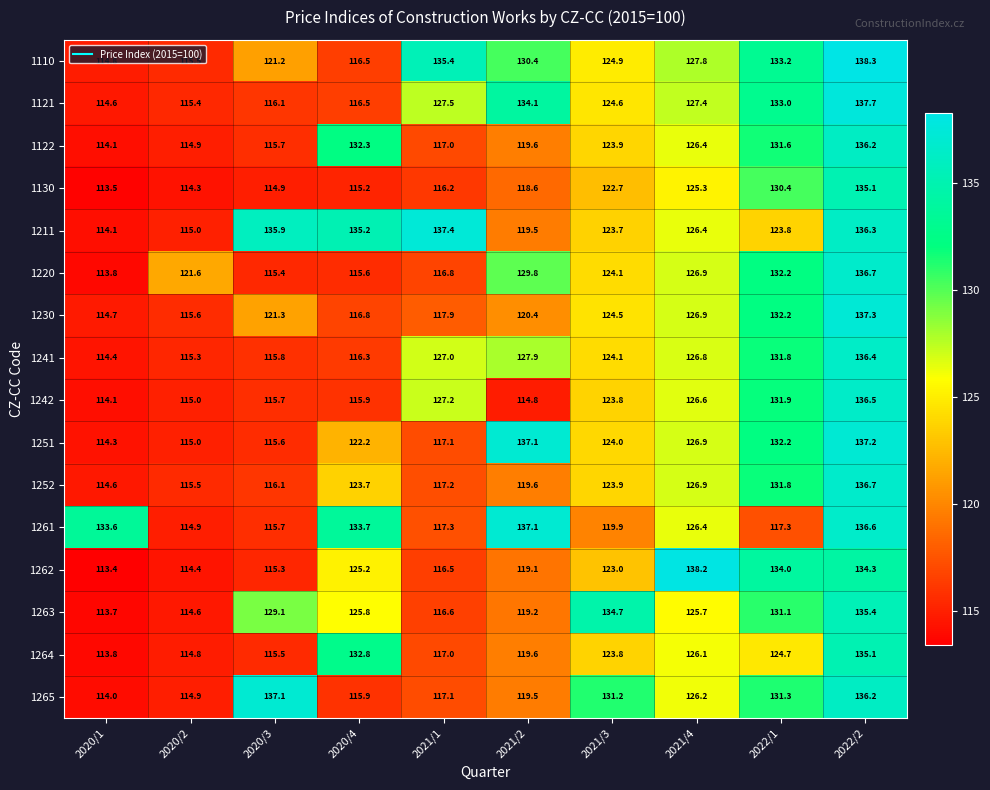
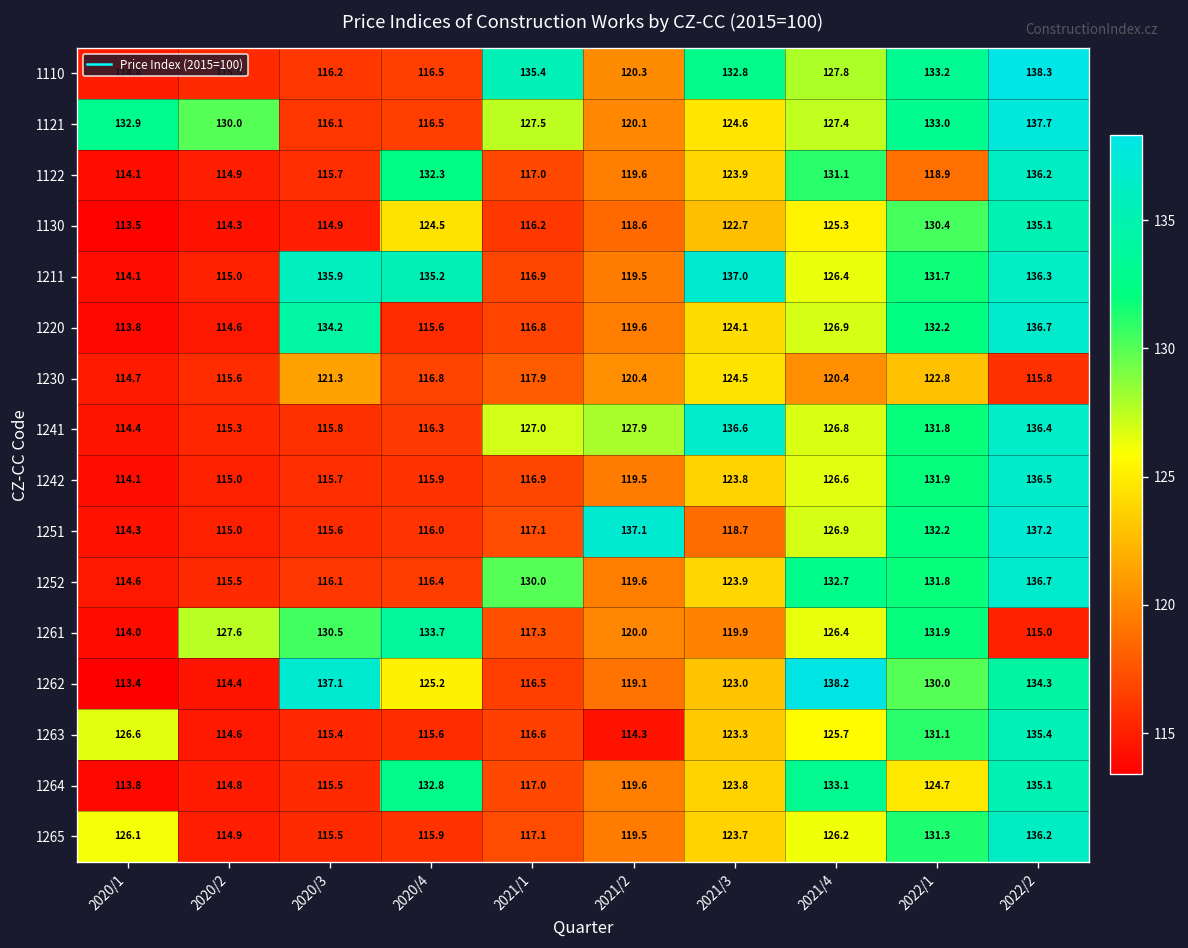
  {
    "1110": {
-     "2020/3": 121.2,
+     "2020/3": 116.2,
      "2020/4": 116.5,
      "2021/1": 135.4,
-     "2021/2": 130.4,
-     "2021/3": 124.9,
+     "2021/2": 120.3,
+     "2021/3": 132.8,
      "2021/4": 127.8,
      "2022/1": 133.2,
      "2022/2": 138.3
    },
    "1121": {
-     "2020/1": 114.6,
-     "2020/2": 115.4,
+     "2020/1": 132.9,
+     "2020/2": 130.0,
      "2020/3": 116.1,
      "2020/4": 116.5,
      "2021/1": 127.5,
-     "2021/2": 134.1,
+     "2021/2": 120.1,
      "2021/3": 124.6,
      "2021/4": 127.4,
      "2022/1": 133.0,
      "2022/2": 137.7
    },
    "1122": {
      "2020/1": 114.1,
      "2020/2": 114.9,
      "2020/3": 115.7,
      "2020/4": 132.3,
      "2021/1": 117.0,
      "2021/2": 119.6,
      "2021/3": 123.9,
-     "2021/4": 126.4,
-     "2022/1": 131.6,
+     "2021/4": 131.1,
+     "2022/1": 118.9,
      "2022/2": 136.2
    },
    "1130": {
      "2020/1": 113.5,
      "2020/2": 114.3,
      "2020/3": 114.9,
-     "2020/4": 115.2,
+     "2020/4": 124.5,
      "2021/1": 116.2,
      "2021/2": 118.6,
      "2021/3": 122.7,
      "2021/4": 125.3,
      "2022/1": 130.4,
      "2022/2": 135.1
    },
    "1211": {
      "2020/1": 114.1,
      "2020/2": 115.0,
      "2020/3": 135.9,
      "2020/4": 135.2,
-     "2021/1": 137.4,
+     "2021/1": 116.9,
      "2021/2": 119.5,
-     "2021/3": 123.7,
+     "2021/3": 137.0,
      "2021/4": 126.4,
-     "2022/1": 123.8,
+     "2022/1": 131.7,
      "2022/2": 136.3
    },
    "1220": {
      "2020/1": 113.8,
-     "2020/2": 121.6,
-     "2020/3": 115.4,
+     "2020/2": 114.6,
+     "2020/3": 134.2,
      "2020/4": 115.6,
      "2021/1": 116.8,
-     "2021/2": 129.8,
+     "2021/2": 119.6,
      "2021/3": 124.1,
      "2021/4": 126.9,
      "2022/1": 132.2,
      "2022/2": 136.7
    },
    "1230": {
      "2020/1": 114.7,
      "2020/2": 115.6,
      "2020/3": 121.3,
      "2020/4": 116.8,
      "2021/1": 117.9,
      "2021/2": 120.4,
      "2021/3": 124.5,
-     "2021/4": 126.9,
-     "2022/1": 132.2,
-     "2022/2": 137.3
+     "2021/4": 120.4,
+     "2022/1": 122.8,
+     "2022/2": 115.8
    },
    "1241": {
      "2020/1": 114.4,
      "2020/2": 115.3,
      "2020/3": 115.8,
      "2020/4": 116.3,
      "2021/1": 127.0,
      "2021/2": 127.9,
-     "2021/3": 124.1,
+     "2021/3": 136.6,
      "2021/4": 126.8,
      "2022/1": 131.8,
      "2022/2": 136.4
    },
    "1242": {
      "2020/1": 114.1,
      "2020/2": 115.0,
      "2020/3": 115.7,
      "2020/4": 115.9,
-     "2021/1": 127.2,
-     "2021/2": 114.8,
+     "2021/1": 116.9,
+     "2021/2": 119.5,
      "2021/3": 123.8,
      "2021/4": 126.6,
      "2022/1": 131.9,
      "2022/2": 136.5
    },
    "1251": {
      "2020/1": 114.3,
      "2020/2": 115.0,
      "2020/3": 115.6,
-     "2020/4": 122.2,
+     "2020/4": 116.0,
      "2021/1": 117.1,
      "2021/2": 137.1,
-     "2021/3": 124.0,
+     "2021/3": 118.7,
      "2021/4": 126.9,
      "2022/1": 132.2,
      "2022/2": 137.2
    },
    "1252": {
      "2020/1": 114.6,
      "2020/2": 115.5,
      "2020/3": 116.1,
-     "2020/4": 123.7,
-     "2021/1": 117.2,
+     "2020/4": 116.4,
+     "2021/1": 130.0,
      "2021/2": 119.6,
      "2021/3": 123.9,
-     "2021/4": 126.9,
+     "2021/4": 132.7,
      "2022/1": 131.8,
      "2022/2": 136.7
    },
    "1261": {
-     "2020/1": 133.6,
-     "2020/2": 114.9,
-     "2020/3": 115.7,
+     "2020/1": 114.0,
+     "2020/2": 127.6,
+     "2020/3": 130.5,
      "2020/4": 133.7,
      "2021/1": 117.3,
-     "2021/2": 137.1,
+     "2021/2": 120.0,
      "2021/3": 119.9,
      "2021/4": 126.4,
-     "2022/1": 117.3,
-     "2022/2": 136.6
+     "2022/1": 131.9,
+     "2022/2": 115.0
    },
    "1262": {
      "2020/1": 113.4,
      "2020/2": 114.4,
-     "2020/3": 115.3,
+     "2020/3": 137.1,
      "2020/4": 125.2,
      "2021/1": 116.5,
      "2021/2": 119.1,
      "2021/3": 123.0,
      "2021/4": 138.2,
-     "2022/1": 134.0,
+     "2022/1": 130.0,
      "2022/2": 134.3
    },
    "1263": {
-     "2020/1": 113.7,
+     "2020/1": 126.6,
      "2020/2": 114.6,
-     "2020/3": 129.1,
-     "2020/4": 125.8,
+     "2020/3": 115.4,
+     "2020/4": 115.6,
      "2021/1": 116.6,
-     "2021/2": 119.2,
-     "2021/3": 134.7,
+     "2021/2": 114.3,
+     "2021/3": 123.3,
      "2021/4": 125.7,
      "2022/1": 131.1,
      "2022/2": 135.4
    },
    "1264": {
      "2020/1": 113.8,
      "2020/2": 114.8,
      "2020/3": 115.5,
      "2020/4": 132.8,
      "2021/1": 117.0,
      "2021/2": 119.6,
      "2021/3": 123.8,
-     "2021/4": 126.1,
+     "2021/4": 133.1,
      "2022/1": 124.7,
      "2022/2": 135.1
    },
    "1265": {
-     "2020/1": 114.0,
+     "2020/1": 126.1,
      "2020/2": 114.9,
-     "2020/3": 137.1,
+     "2020/3": 115.5,
      "2020/4": 115.9,
      "2021/1": 117.1,
      "2021/2": 119.5,
-     "2021/3": 131.2,
+     "2021/3": 123.7,
      "2021/4": 126.2,
      "2022/1": 131.3,
      "2022/2": 136.2
    }
  }
